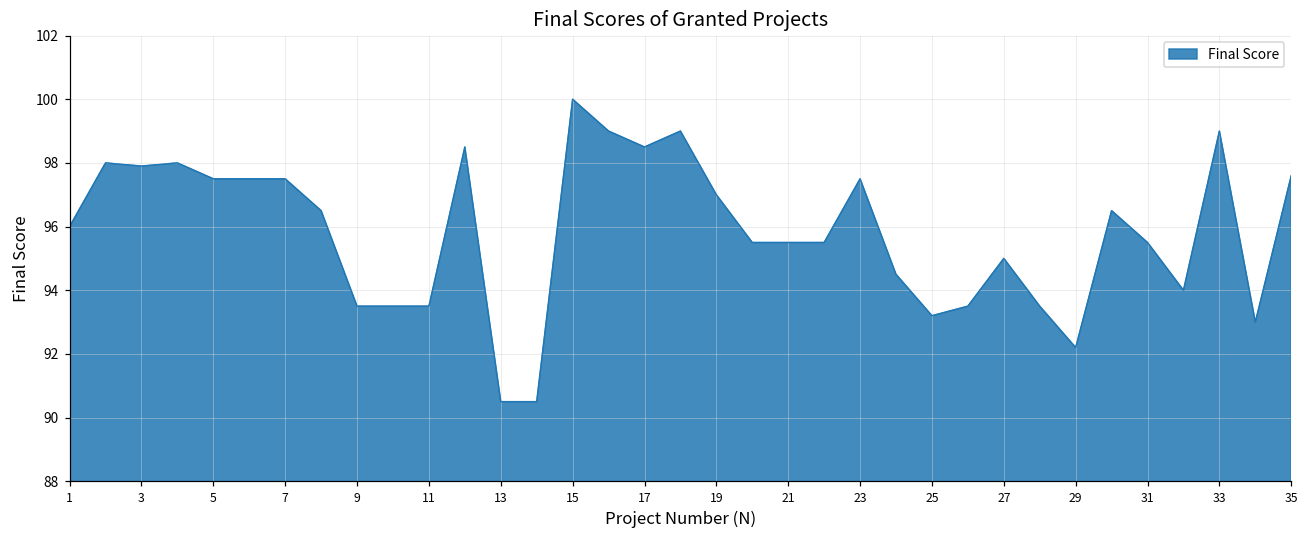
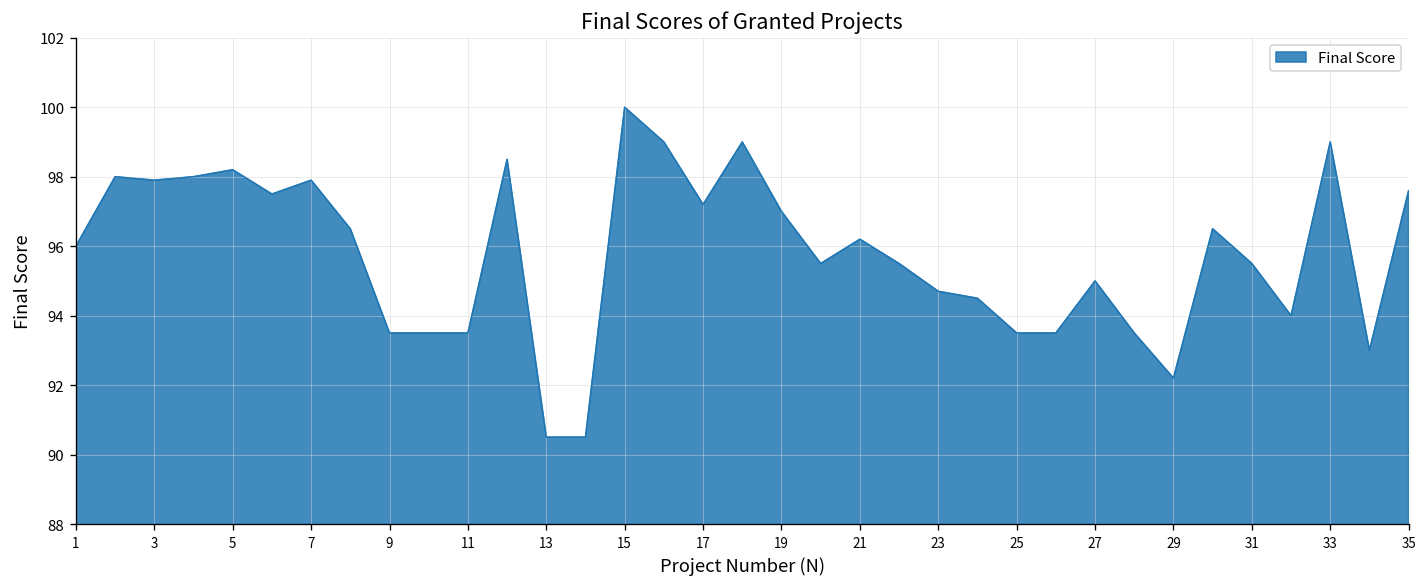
  {
    "1": 96.0,
    "3": 97.9,
-   "5": 97.5,
-   "7": 97.5,
+   "5": 98.2,
+   "7": 97.9,
    "9": 93.5,
    "11": 93.5,
    "13": 90.5,
    "15": 100.0,
-   "17": 98.5,
+   "17": 97.2,
    "19": 97.0,
-   "21": 95.5,
-   "23": 97.5,
-   "25": 93.2,
+   "21": 96.2,
+   "23": 94.7,
+   "25": 93.5,
    "27": 95.0,
    "29": 92.2,
    "31": 95.5,
    "33": 99.0,
    "35": 97.6
  }
